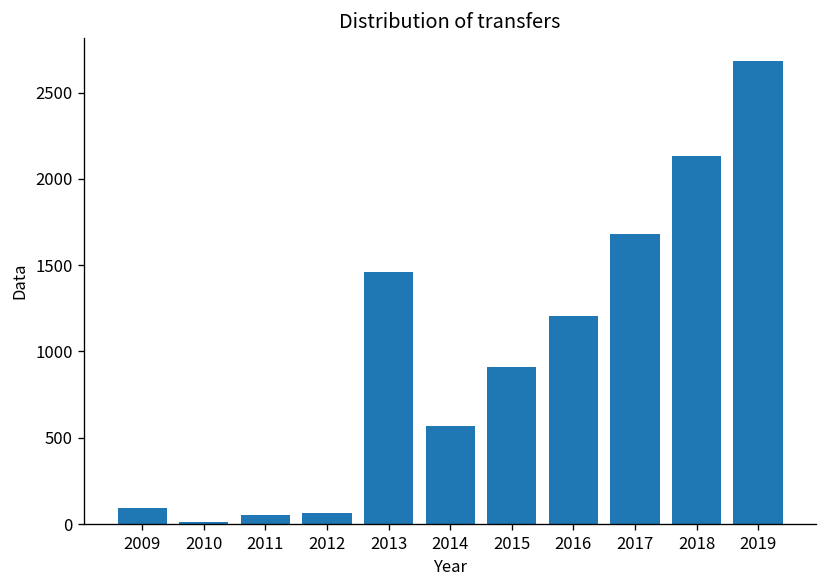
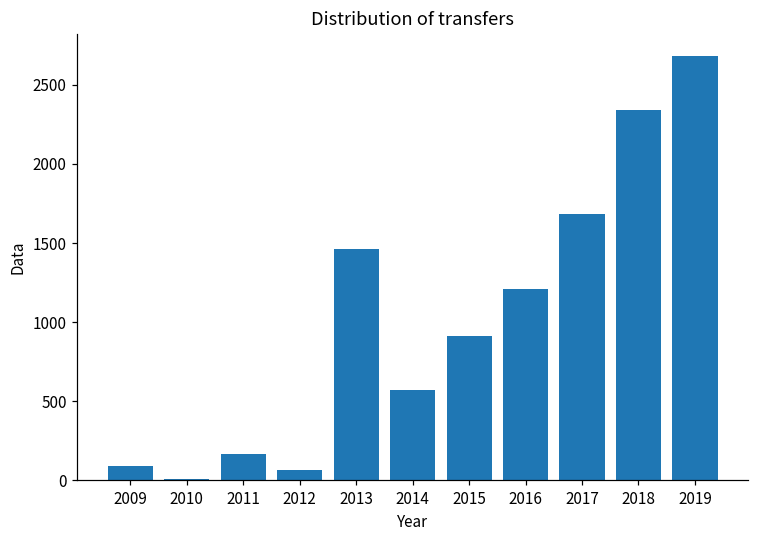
  {
    "2009": 90,
-   "2011": 50,
+   "2011": 170,
    "2012": 60,
    "2013": 1460,
    "2014": 570,
    "2015": 910,
    "2016": 1210,
    "2017": 1680,
-   "2018": 2140,
+   "2018": 2340,
    "2019": 2680
  }
